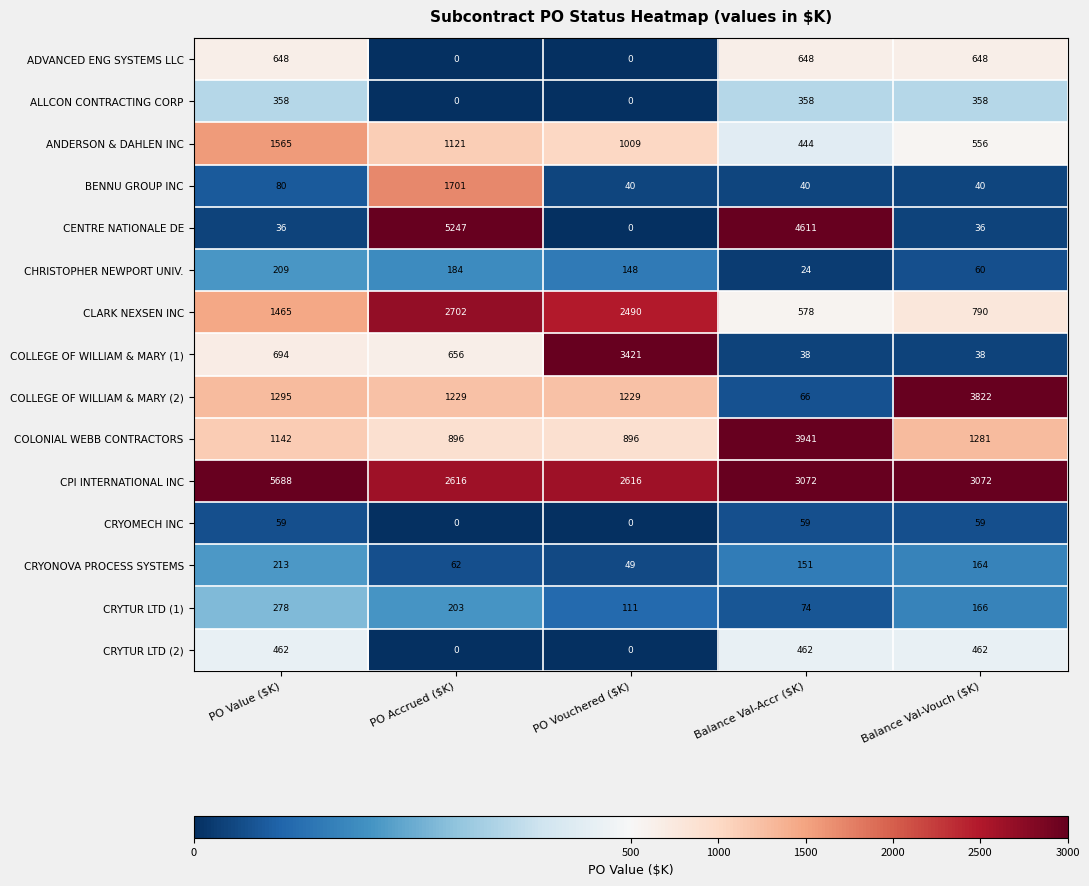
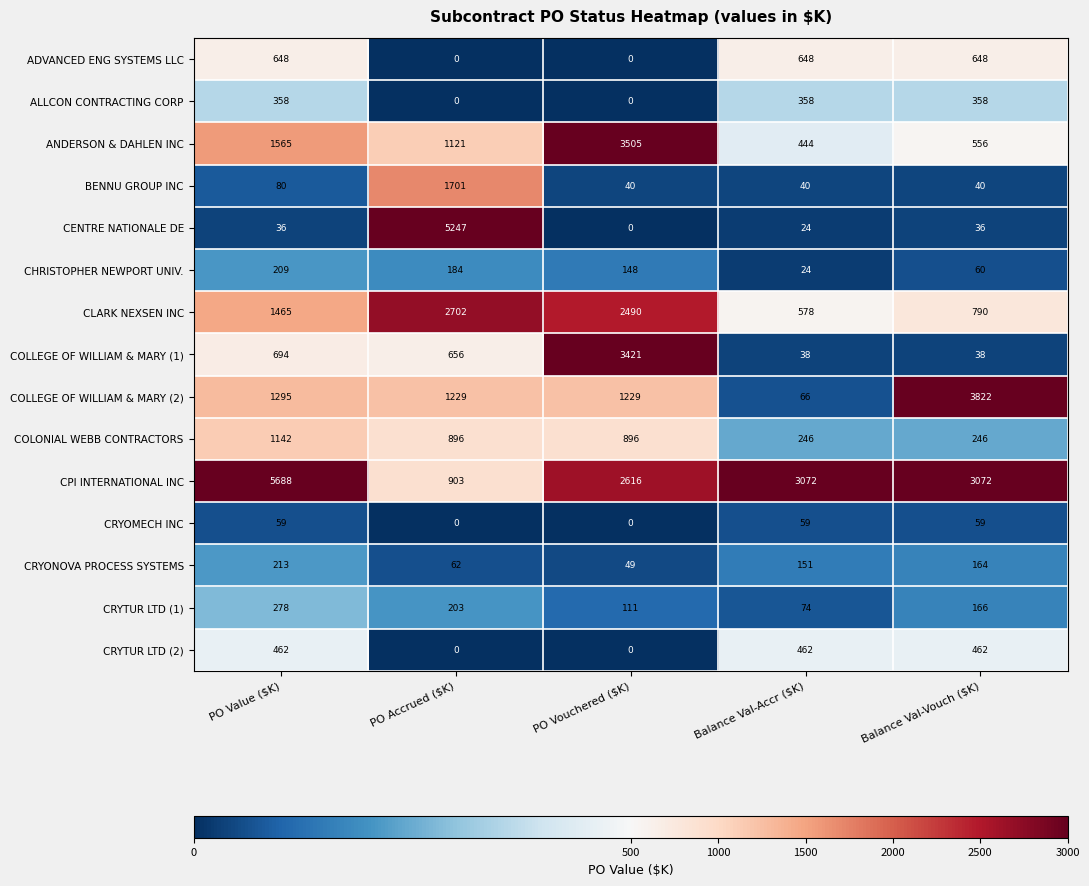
  {
    "ADVANCED ENG SYSTEMS LLC": {
      "PO Value ($K)": 648,
      "PO Accrued ($K)": 0,
      "PO Vouchered ($K)": 0,
      "Balance Val-Accr ($K)": 648,
      "Balance Val-Vouch ($K)": 648
    },
    "ALLCON CONTRACTING CORP": {
      "PO Value ($K)": 358,
      "PO Accrued ($K)": 0,
      "PO Vouchered ($K)": 0,
      "Balance Val-Accr ($K)": 358,
      "Balance Val-Vouch ($K)": 358
    },
    "ANDERSON & DAHLEN INC": {
      "PO Value ($K)": 1565,
      "PO Accrued ($K)": 1121,
-     "PO Vouchered ($K)": 1009,
+     "PO Vouchered ($K)": 3505,
      "Balance Val-Accr ($K)": 444,
      "Balance Val-Vouch ($K)": 556
    },
    "BENNU GROUP INC": {
      "PO Value ($K)": 80,
      "PO Accrued ($K)": 1701,
      "PO Vouchered ($K)": 40,
      "Balance Val-Accr ($K)": 40,
      "Balance Val-Vouch ($K)": 40
    },
    "CENTRE NATIONALE DE": {
      "PO Value ($K)": 36,
      "PO Accrued ($K)": 5247,
      "PO Vouchered ($K)": 0,
-     "Balance Val-Accr ($K)": 4611,
+     "Balance Val-Accr ($K)": 24,
      "Balance Val-Vouch ($K)": 36
    },
    "CHRISTOPHER NEWPORT UNIV.": {
      "PO Value ($K)": 209,
      "PO Accrued ($K)": 184,
      "PO Vouchered ($K)": 148,
      "Balance Val-Accr ($K)": 24,
      "Balance Val-Vouch ($K)": 60
    },
    "CLARK NEXSEN INC": {
      "PO Value ($K)": 1465,
      "PO Accrued ($K)": 2702,
      "PO Vouchered ($K)": 2490,
      "Balance Val-Accr ($K)": 578,
      "Balance Val-Vouch ($K)": 790
    },
    "COLLEGE OF WILLIAM & MARY (1)": {
      "PO Value ($K)": 694,
      "PO Accrued ($K)": 656,
      "PO Vouchered ($K)": 3421,
      "Balance Val-Accr ($K)": 38,
      "Balance Val-Vouch ($K)": 38
    },
    "COLLEGE OF WILLIAM & MARY (2)": {
      "PO Value ($K)": 1295,
      "PO Accrued ($K)": 1229,
      "PO Vouchered ($K)": 1229,
      "Balance Val-Accr ($K)": 66,
      "Balance Val-Vouch ($K)": 3822
    },
    "COLONIAL WEBB CONTRACTORS": {
      "PO Value ($K)": 1142,
      "PO Accrued ($K)": 896,
      "PO Vouchered ($K)": 896,
-     "Balance Val-Accr ($K)": 3941,
-     "Balance Val-Vouch ($K)": 1281
+     "Balance Val-Accr ($K)": 246,
+     "Balance Val-Vouch ($K)": 246
    },
    "CPI INTERNATIONAL INC": {
      "PO Value ($K)": 5688,
-     "PO Accrued ($K)": 2616,
+     "PO Accrued ($K)": 903,
      "PO Vouchered ($K)": 2616,
      "Balance Val-Accr ($K)": 3072,
      "Balance Val-Vouch ($K)": 3072
    },
    "CRYOMECH INC": {
      "PO Value ($K)": 59,
      "PO Accrued ($K)": 0,
      "PO Vouchered ($K)": 0,
      "Balance Val-Accr ($K)": 59,
      "Balance Val-Vouch ($K)": 59
    },
    "CRYONOVA PROCESS SYSTEMS": {
      "PO Value ($K)": 213,
      "PO Accrued ($K)": 62,
      "PO Vouchered ($K)": 49,
      "Balance Val-Accr ($K)": 151,
      "Balance Val-Vouch ($K)": 164
    },
    "CRYTUR LTD (1)": {
      "PO Value ($K)": 278,
      "PO Accrued ($K)": 203,
      "PO Vouchered ($K)": 111,
      "Balance Val-Accr ($K)": 74,
      "Balance Val-Vouch ($K)": 166
    },
    "CRYTUR LTD (2)": {
      "PO Value ($K)": 462,
      "PO Accrued ($K)": 0,
      "PO Vouchered ($K)": 0,
      "Balance Val-Accr ($K)": 462,
      "Balance Val-Vouch ($K)": 462
    }
  }
